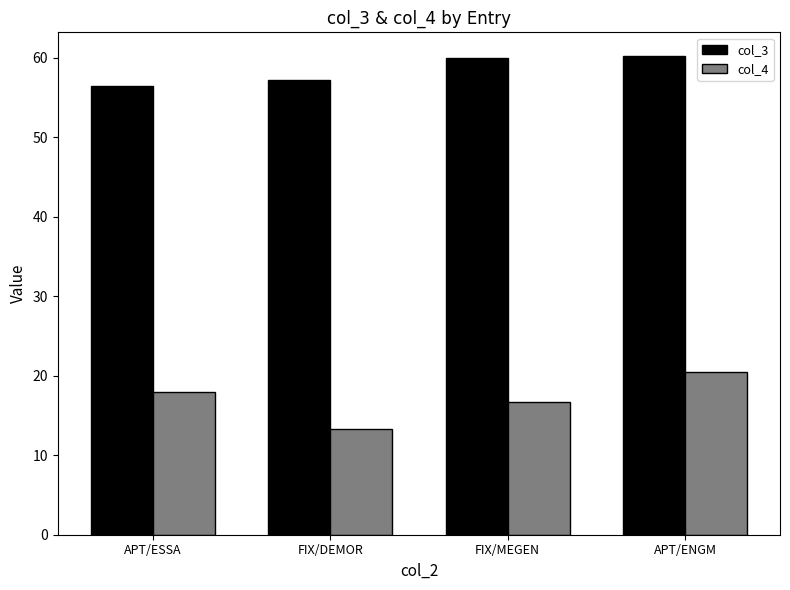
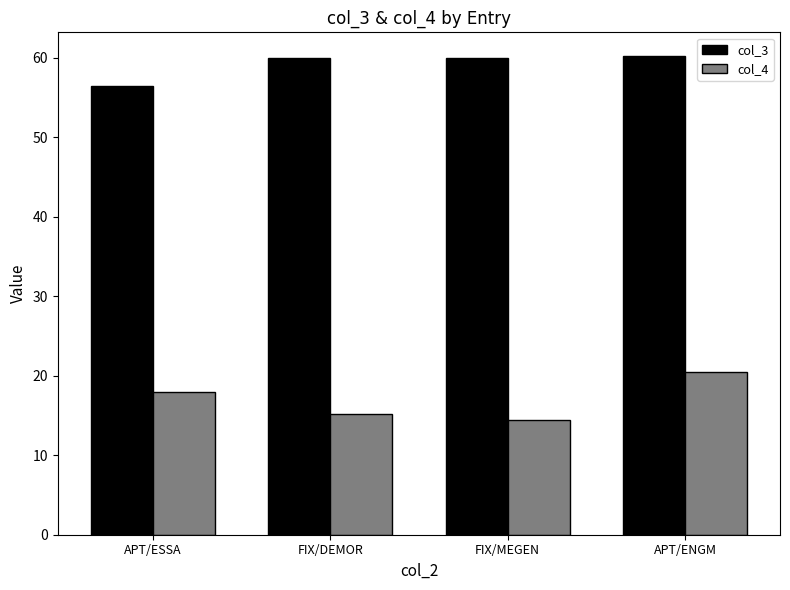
  {
    "col_3": {
      "APT/ESSA": 56,
-     "FIX/DEMOR": 57,
+     "FIX/DEMOR": 60,
      "FIX/MEGEN": 60,
      "APT/ENGM": 60
    },
    "col_4": {
      "APT/ESSA": 18,
-     "FIX/DEMOR": 13,
-     "FIX/MEGEN": 17,
+     "FIX/DEMOR": 15,
+     "FIX/MEGEN": 14,
      "APT/ENGM": 20
    }
  }
